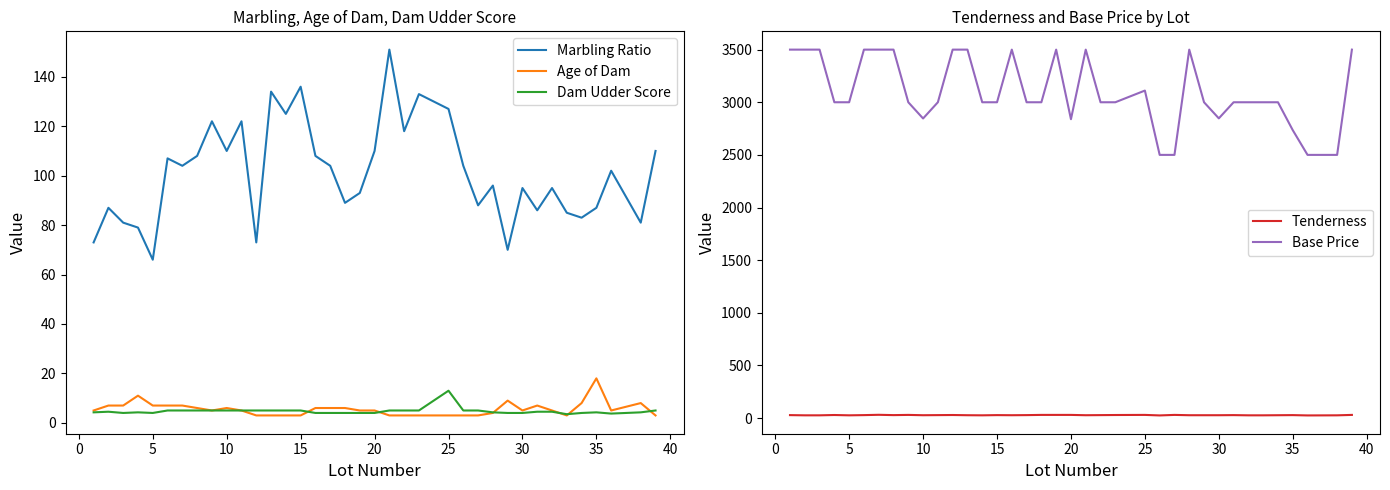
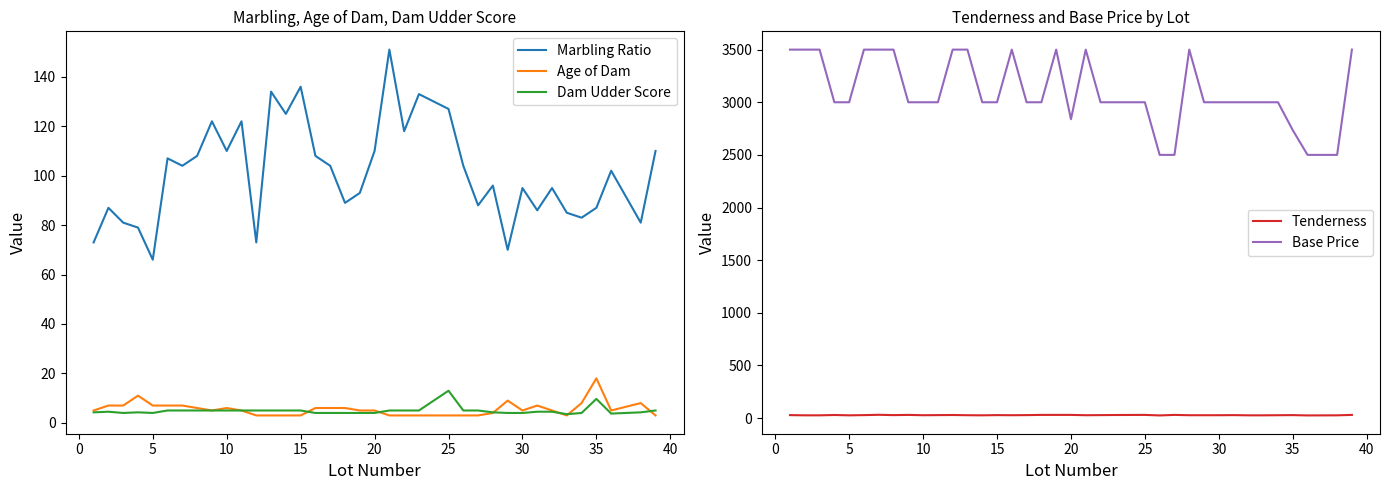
  {
    "Marbling, Age of Dam, Dam Udder Score": {
      "Marbling Ratio": {
        "5": 66,
        "10": 110,
        "15": 136,
        "20": 110,
        "25": 127,
        "30": 95,
        "35": 87
      },
      "Age of Dam": {
        "5": 7,
        "15": 3,
        "25": 3,
        "35": 18
      },
      "Dam Udder Score": {
        "5": 4,
        "15": 5,
        "25": 13,
-       "35": 4
+       "35": 10
      }
    },
    "Tenderness and Base Price by Lot": {
      "Tenderness": {
        "5": 30,
        "10": 30,
        "15": 30,
        "20": 30,
        "25": 30,
        "30": 30,
        "35": 30
      },
      "Base Price": {
        "5": 3000,
-       "10": 2850,
+       "10": 3000,
        "15": 3000,
        "20": 2840,
-       "25": 3110,
-       "30": 2850,
+       "25": 3000,
+       "30": 3000,
        "35": 2740
      }
    }
  }
